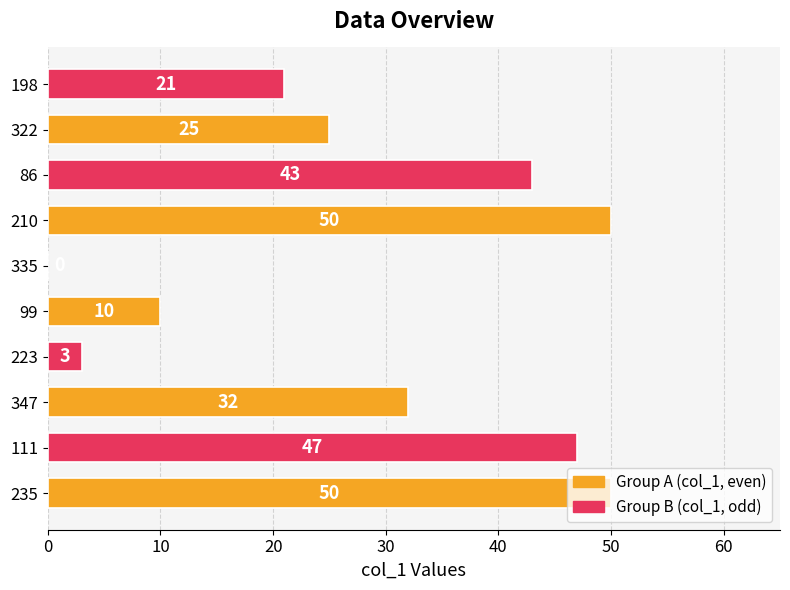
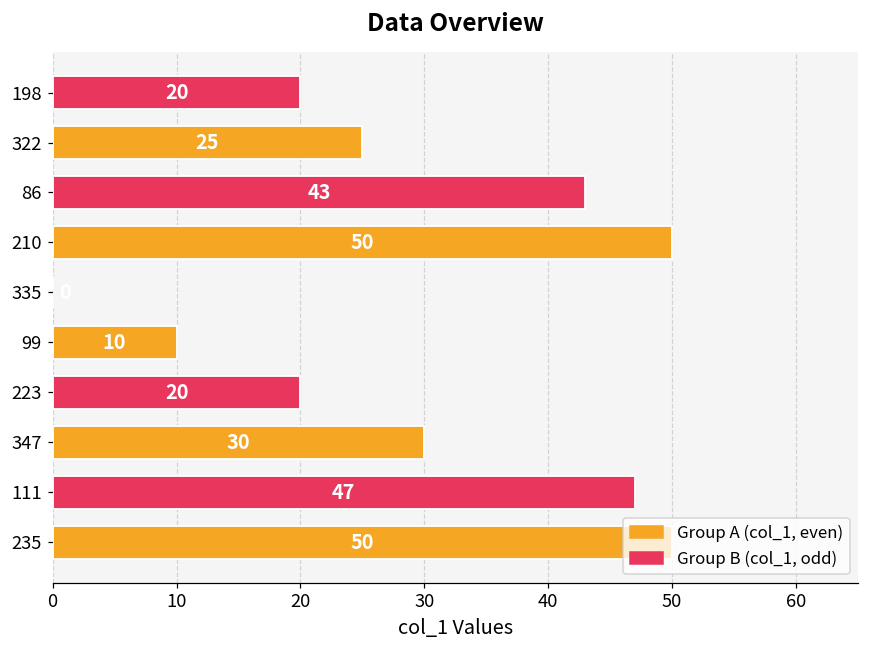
  {
-   "198": 21,
+   "198": 20,
    "322": 25,
    "86": 43,
    "210": 50,
    "99": 10,
-   "223": 3,
-   "347": 32,
+   "223": 20,
+   "347": 30,
    "111": 47
  }
